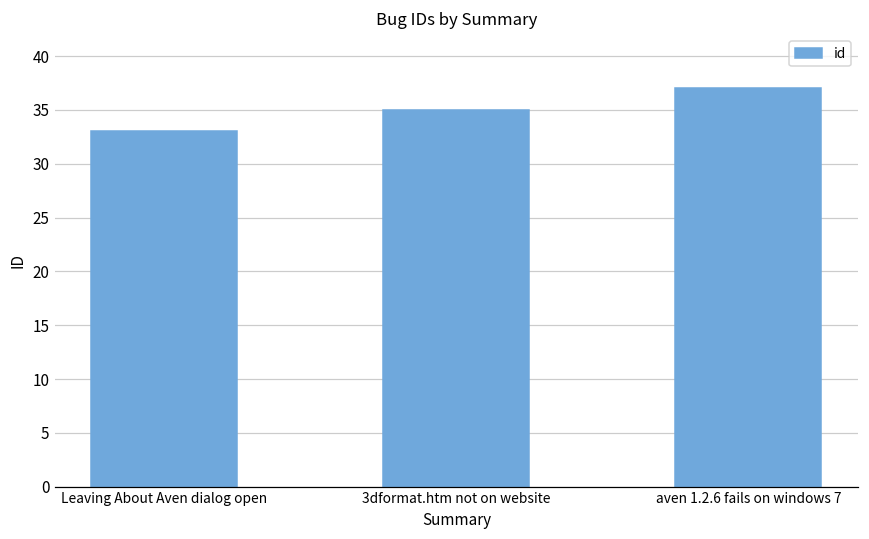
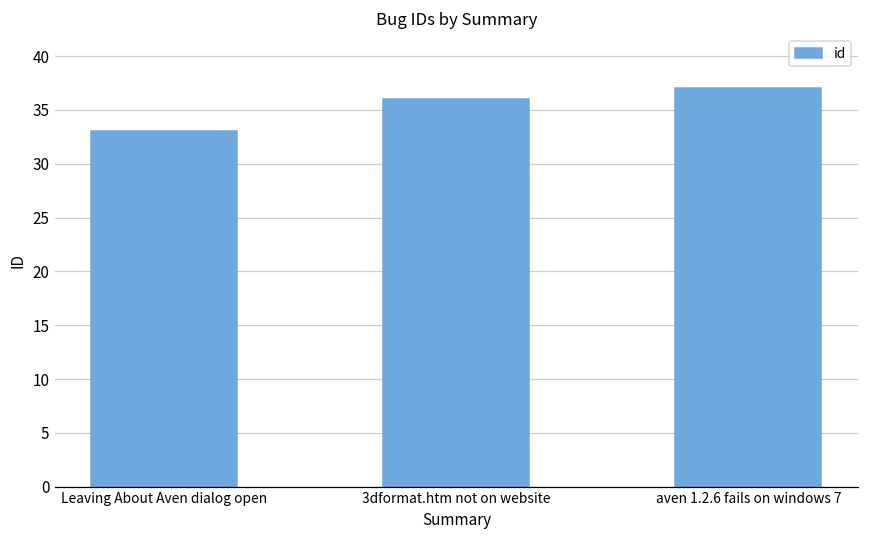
  {
    "Leaving About Aven dialog open": 33,
-   "3dformat.htm not on website": 35,
+   "3dformat.htm not on website": 36,
    "aven 1.2.6 fails on windows 7": 37
  }
